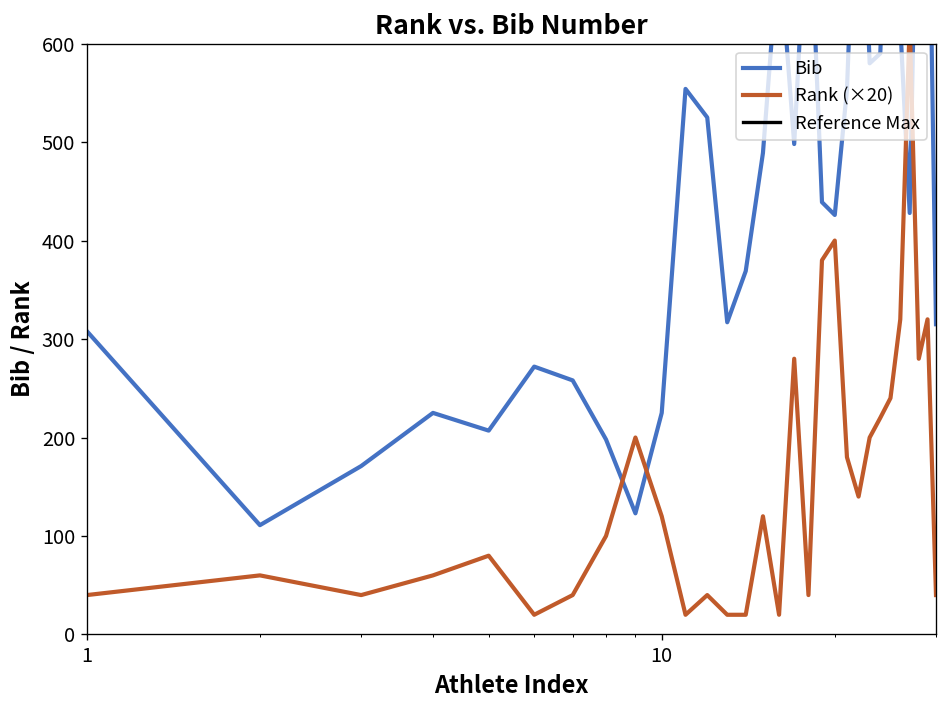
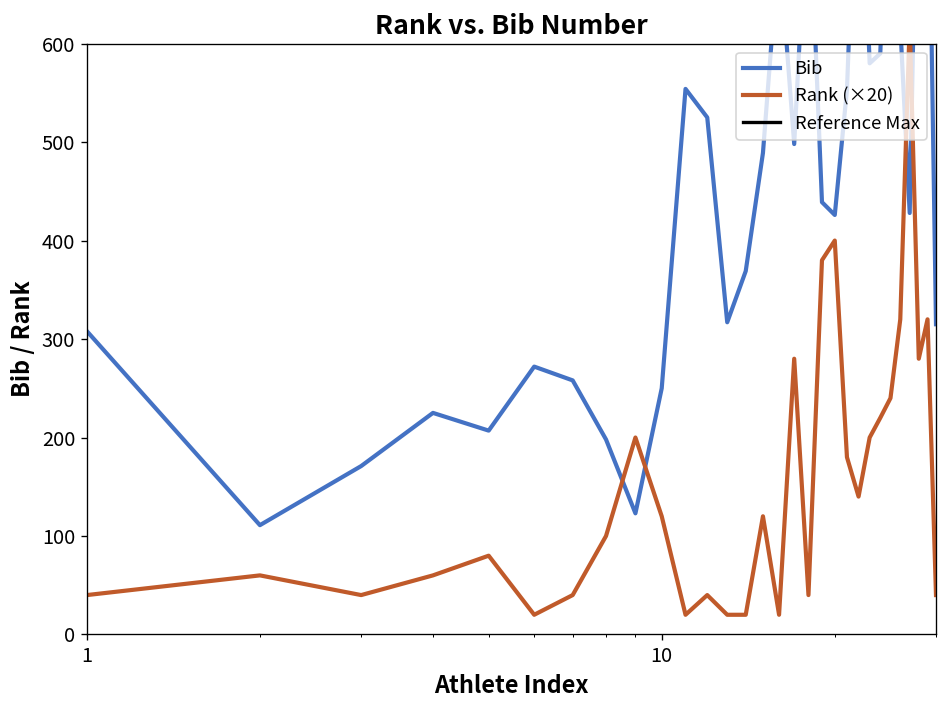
  {
    "Bib": {
      "1": 310,
-     "10": 230
+     "10": 250
    },
    "Rank (×20)": {
      "1": 40,
      "10": 120
    }
  }
